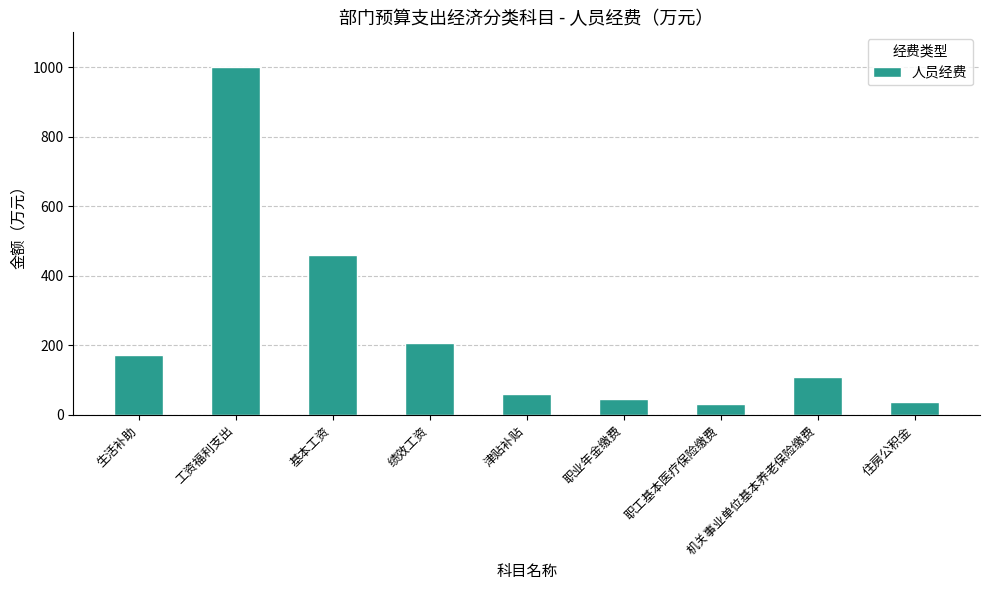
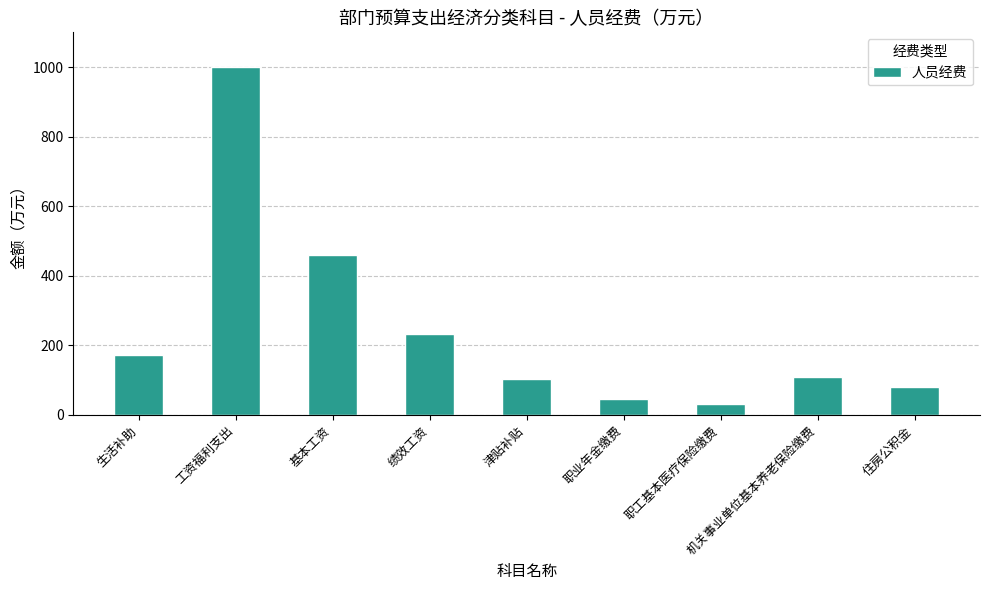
  {
    "生活补助": 170,
    "工资福利支出": 1000,
    "基本工资": 460,
-   "绩效工资": 210,
-   "津贴补贴": 60,
+   "绩效工资": 230,
+   "津贴补贴": 100,
    "职业年金缴费": 50,
    "职工基本医疗保险缴费": 30,
    "机关事业单位基本养老保险缴费": 110,
-   "住房公积金": 40
+   "住房公积金": 80
  }
